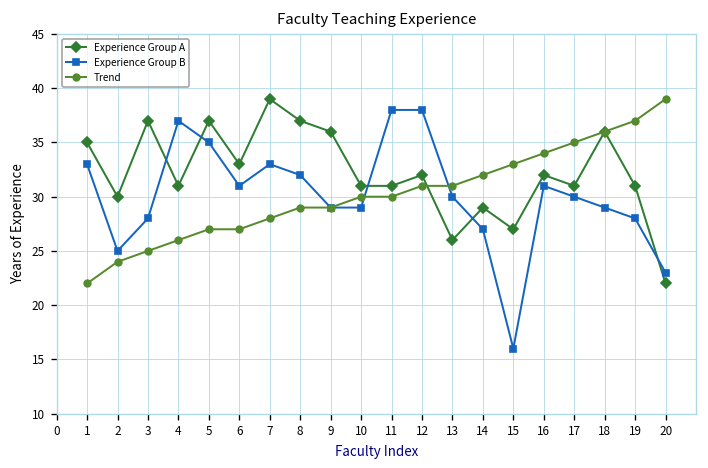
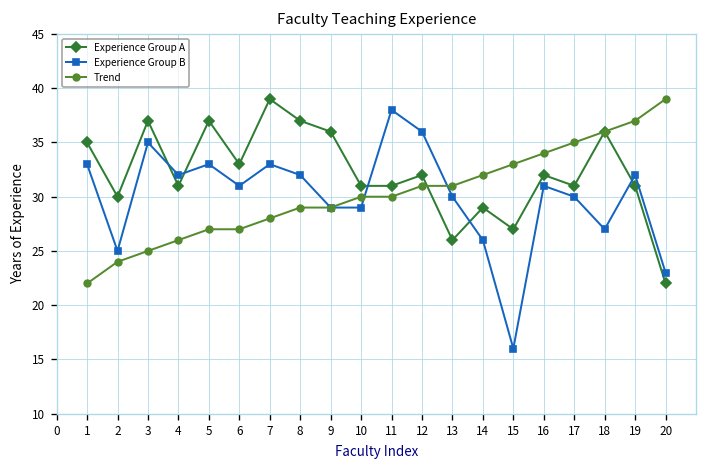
  {
    "Experience Group B": {
      "1": 33,
      "2": 25,
-     "3": 28,
-     "4": 37,
-     "5": 35,
+     "3": 35,
+     "4": 32,
+     "5": 33,
      "6": 31,
      "7": 33,
      "8": 32,
      "10": 29,
      "11": 38,
-     "12": 38,
+     "12": 36,
      "13": 30,
-     "14": 27,
+     "14": 26,
      "15": 16,
      "16": 31,
      "17": 30,
-     "18": 29,
-     "19": 28,
+     "18": 27,
+     "19": 32,
      "20": 23
    }
  }
